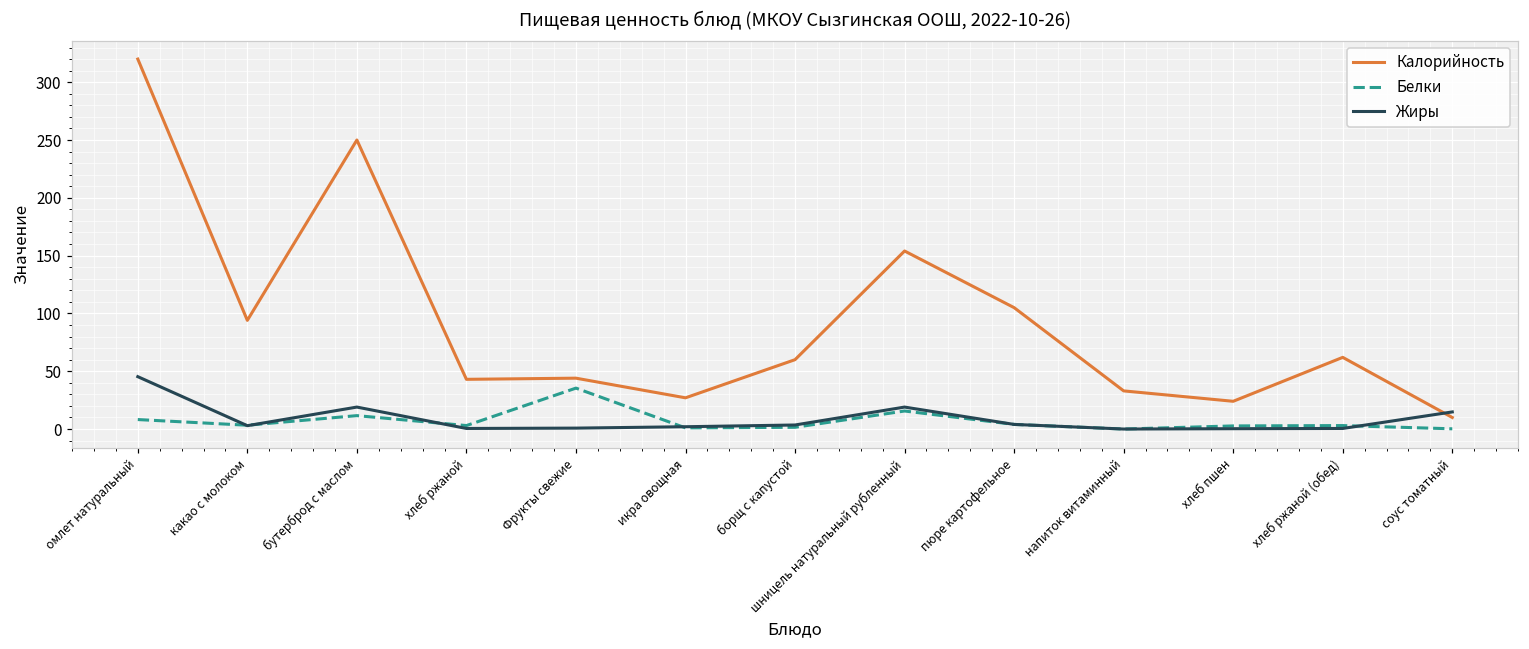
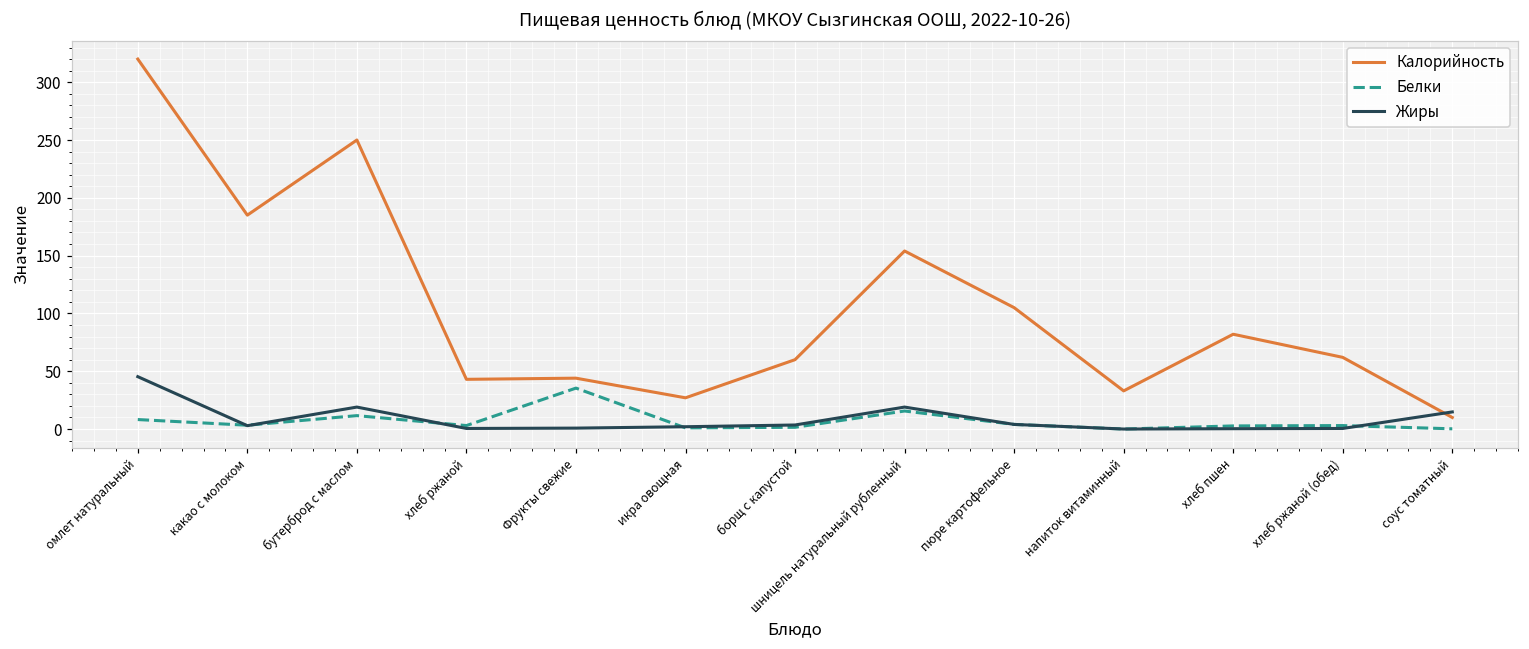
  {
    "Калорийность": {
      "омлет натуральный": 320,
-     "какао с молоком": 94,
+     "какао с молоком": 185,
      "бутерброд с маслом": 250,
      "хлеб ржаной": 43,
      "Фрукты свежие": 44,
      "икра овощная": 27,
      "борщ с капустой": 60,
      "шницель натуральный рубленный": 154,
      "пюре картофельное": 105,
      "напиток витаминный": 33,
-     "хлеб пшен": 24,
+     "хлеб пшен": 82,
      "хлеб ржаной (обед)": 62,
      "соус томатный": 10
    },
    "Белки": {
      "омлет натуральный": 8,
      "бутерброд с маслом": 12,
      "хлеб ржаной": 3,
      "Фрукты свежие": 35,
      "шницель натуральный рубленный": 16,
      "хлеб ржаной (обед)": 3,
      "соус томатный": 0
    },
    "Жиры": {
      "омлет натуральный": 45,
      "бутерброд с маслом": 19,
      "хлеб ржаной": 1,
      "Фрукты свежие": 1,
      "шницель натуральный рубленный": 19,
      "хлеб ржаной (обед)": 1,
      "соус томатный": 15
    }
  }
